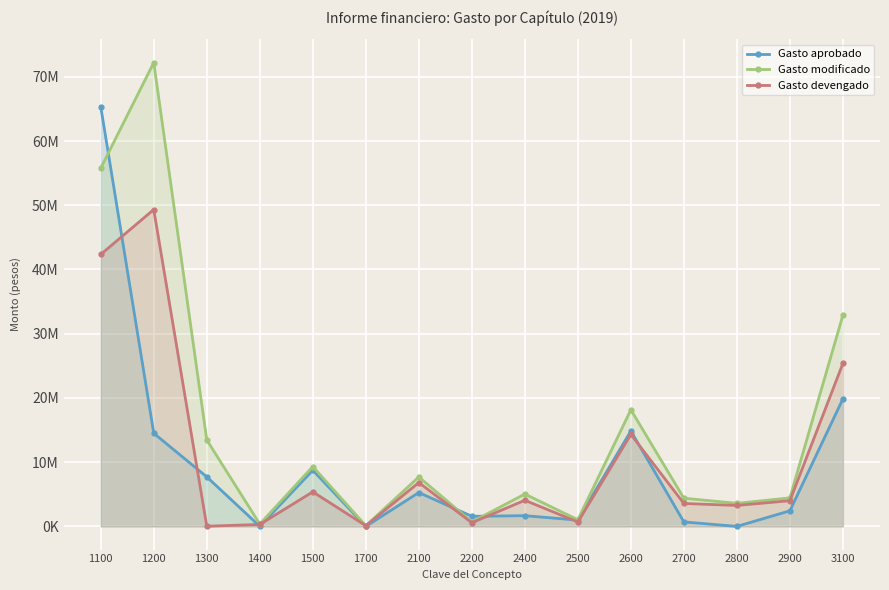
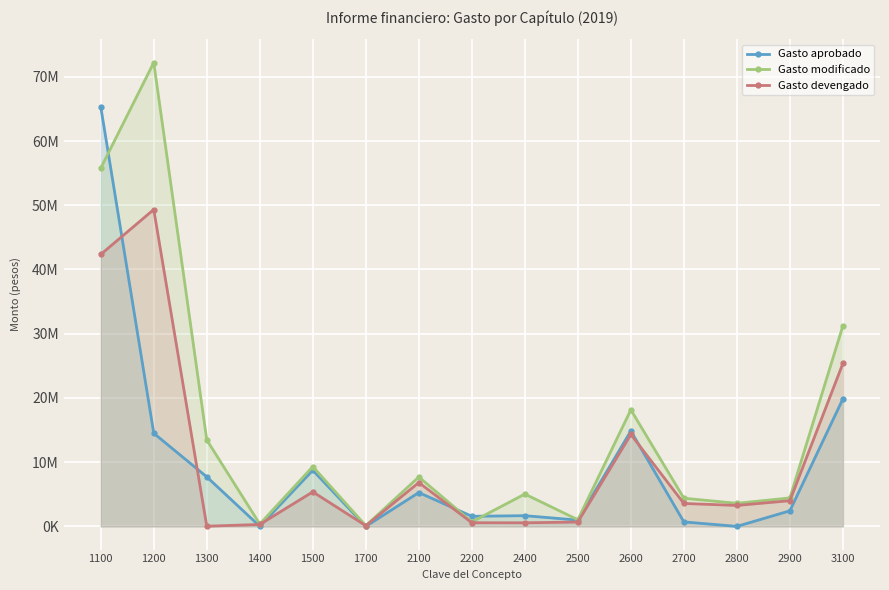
  {
    "Gasto aprobado": {
      "1100": 65000000,
      "1200": 15000000,
      "1300": 8000000,
      "1500": 9000000,
      "2100": 5000000,
      "2200": 2000000,
      "2400": 2000000,
      "2600": 15000000,
      "2700": 1000000,
      "2800": 0,
      "2900": 2000000,
      "3100": 20000000
    },
    "Gasto modificado": {
      "1100": 56000000,
      "1200": 72000000,
      "1300": 13000000,
      "1500": 9000000,
      "2100": 8000000,
      "2400": 5000000,
      "2600": 18000000,
      "2700": 4000000,
      "2900": 4000000,
-     "3100": 33000000
+     "3100": 31000000
    },
    "Gasto devengado": {
      "1100": 42000000,
      "1200": 49000000,
      "1300": 0,
      "1500": 5000000,
      "2100": 7000000,
-     "2400": 4000000,
+     "2400": 1000000,
      "2600": 14000000,
      "2700": 4000000,
      "2900": 4000000,
      "3100": 25000000
    }
  }
